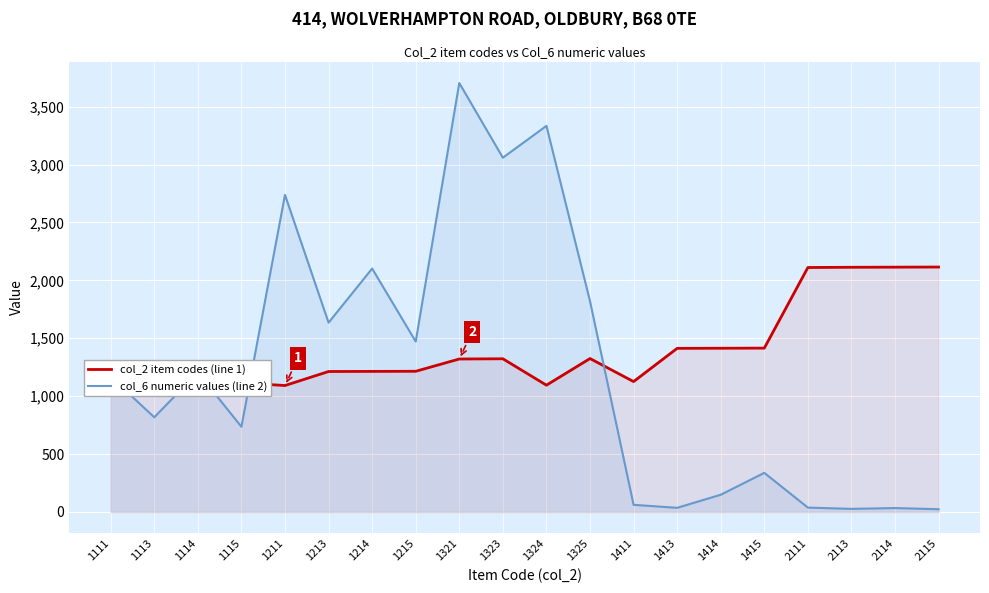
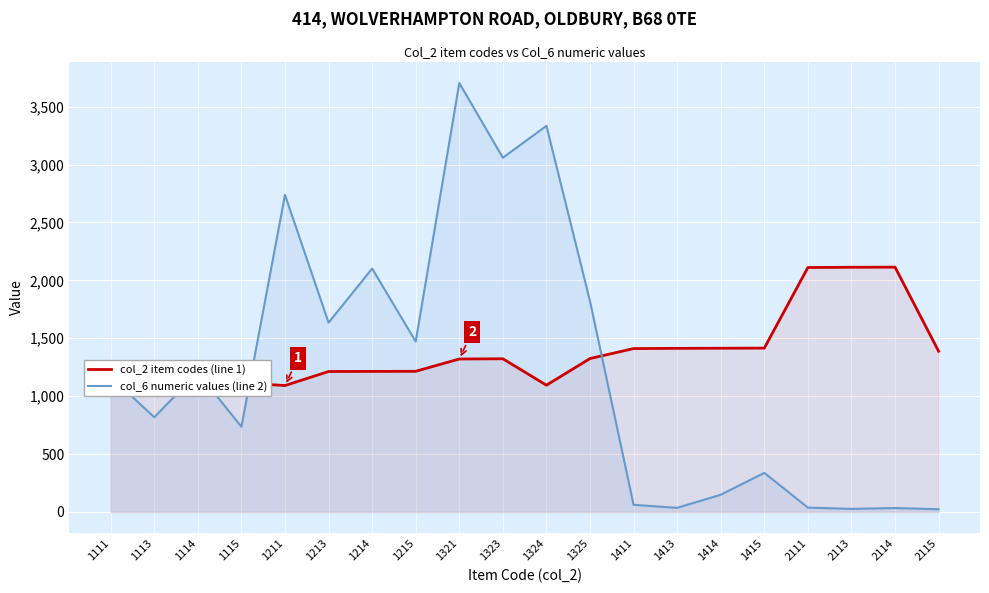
  {
    "col_2 item codes (line 1)": {
      "1213": "1,210",
      "1214": "1,210",
      "1215": "1,220",
      "1323": "1,320",
      "1324": "1,100",
      "1325": "1,330",
-     "1411": "1,130",
+     "1411": "1,410",
      "1413": "1,410",
      "1414": "1,410",
      "1415": "1,420",
      "2111": "2,110",
      "2113": "2,110",
      "2114": "2,110",
-     "2115": "2,120"
+     "2115": "1,390"
    },
    "col_6 numeric values (line 2)": {
      "1113": "820",
      "1115": "740",
      "1211": "2,740",
      "1213": "1,640",
      "1214": "2,100",
      "1215": "1,470",
      "1321": "3,700",
      "1323": "3,060",
      "1324": "3,330",
      "1325": "1,820",
      "1411": "60",
      "1413": "40",
      "1414": "150",
      "1415": "340",
      "2111": "40",
      "2113": "30",
      "2114": "30",
      "2115": "20"
    }
  }
